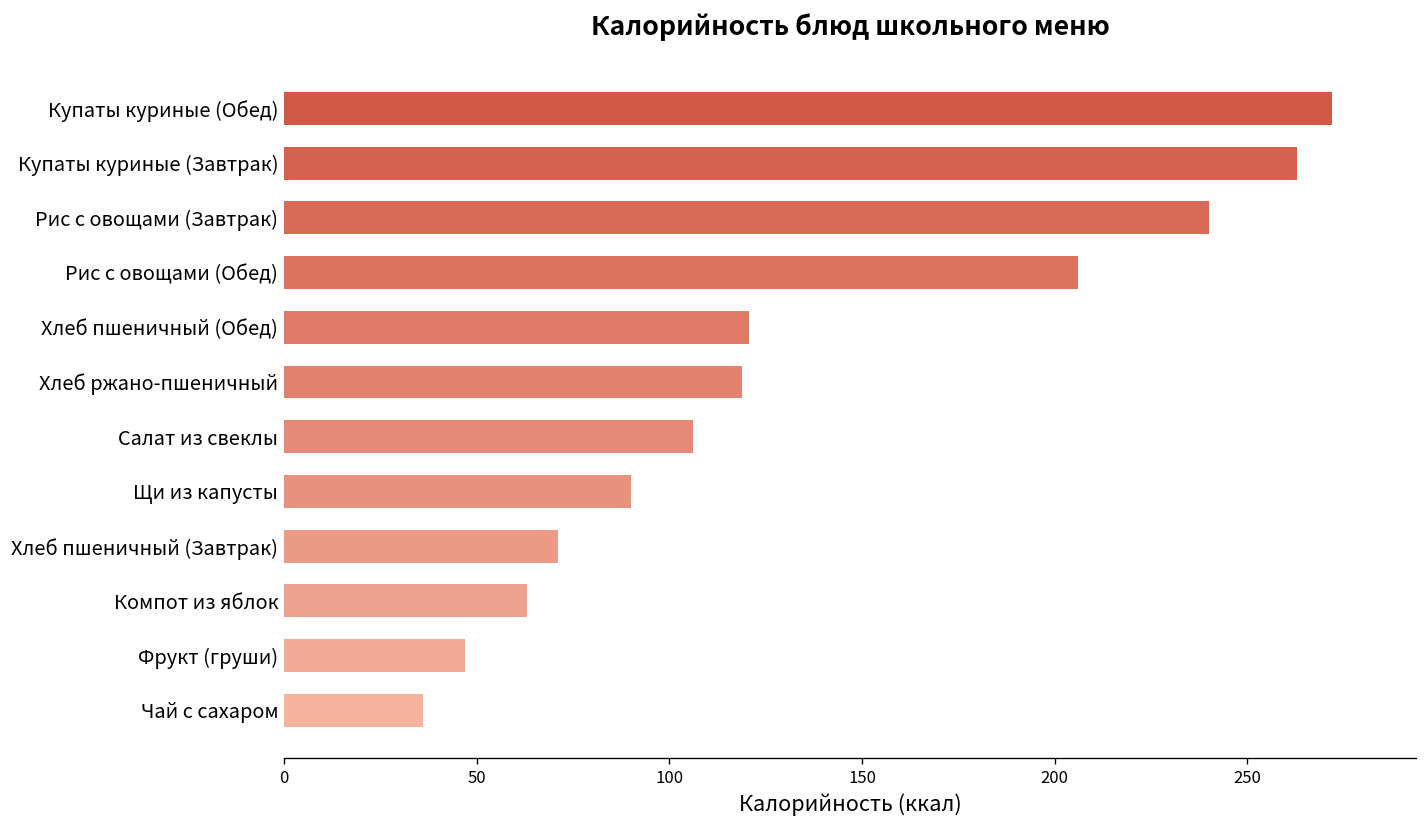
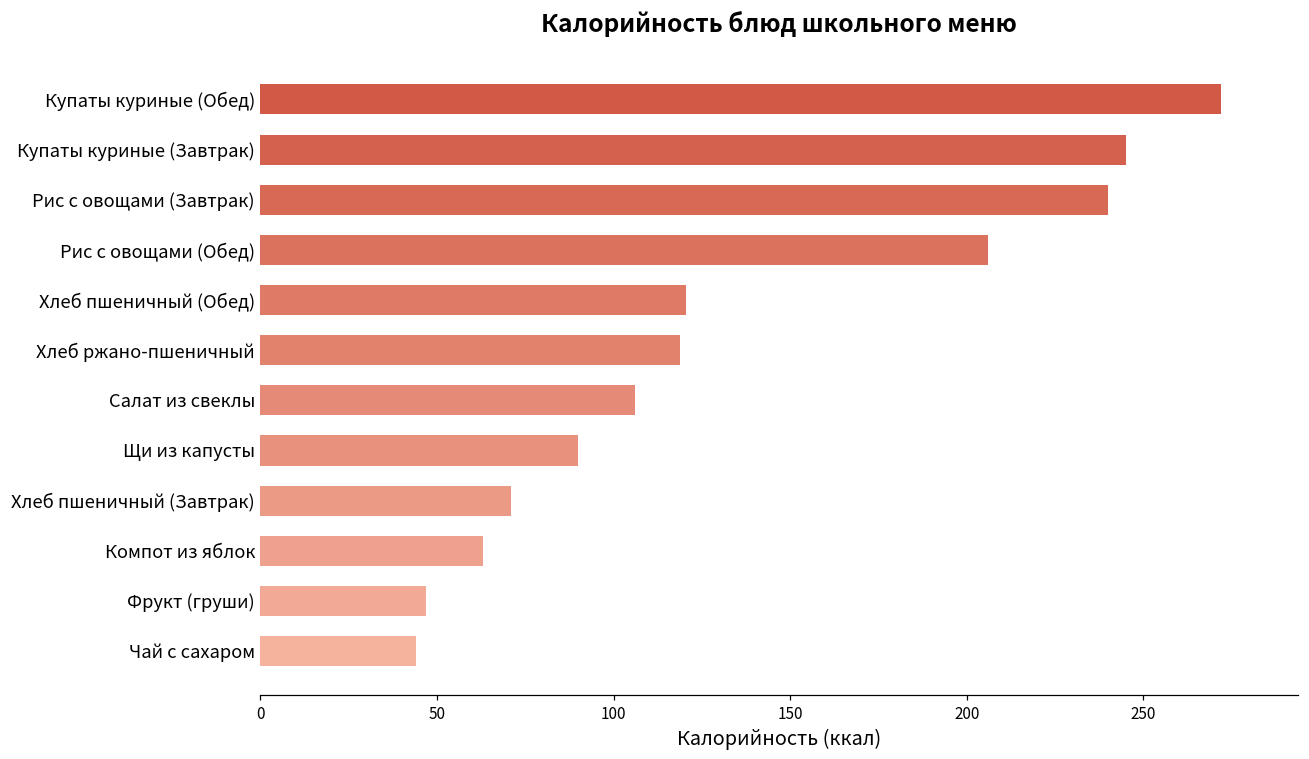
  {
    "Купаты куриные (Обед)": 272,
-   "Купаты куриные (Завтрак)": 263,
+   "Купаты куриные (Завтрак)": 245,
    "Рис с овощами (Завтрак)": 240,
    "Рис с овощами (Обед)": 206,
    "Хлеб пшеничный (Обед)": 121,
    "Хлеб ржано-пшеничный": 119,
    "Салат из свеклы": 106,
    "Щи из капусты": 90,
    "Хлеб пшеничный (Завтрак)": 71,
    "Компот из яблок": 63,
    "Фрукт (груши)": 47,
-   "Чай с сахаром": 36
+   "Чай с сахаром": 44
  }
